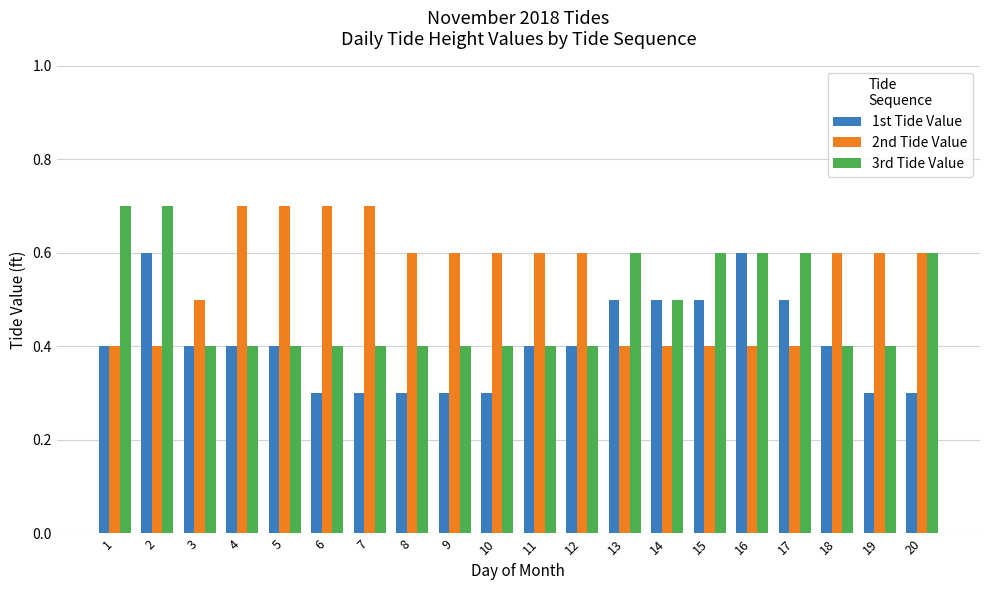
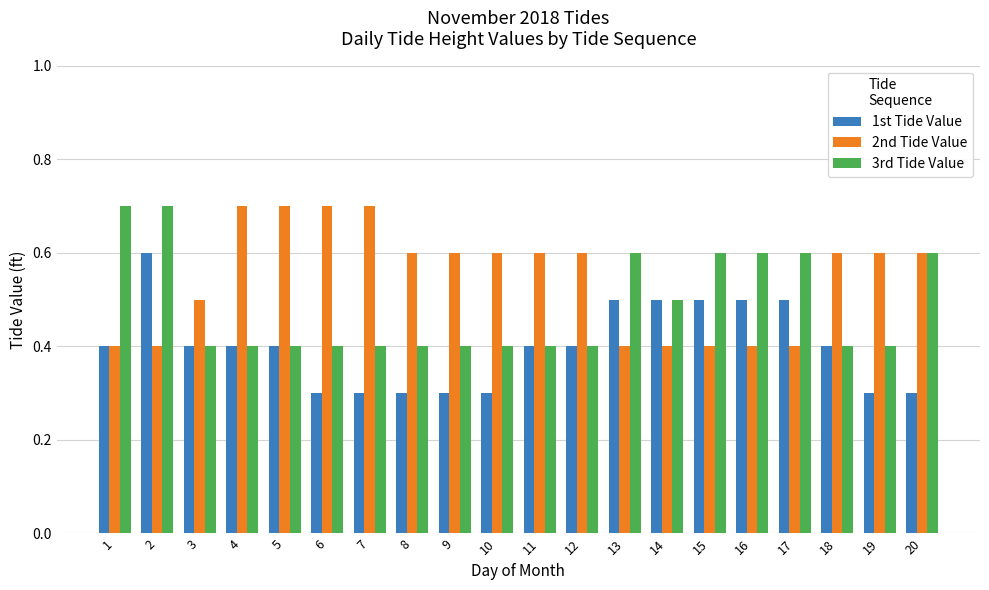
  {
    "1st Tide Value": {
      "1": 0.4,
      "2": 0.6,
      "3": 0.4,
      "4": 0.4,
      "5": 0.4,
      "6": 0.3,
      "7": 0.3,
      "8": 0.3,
      "9": 0.3,
      "10": 0.3,
      "11": 0.4,
      "12": 0.4,
      "13": 0.5,
      "14": 0.5,
      "15": 0.5,
-     "16": 0.6,
+     "16": 0.5,
      "17": 0.5,
      "18": 0.4,
      "19": 0.3,
      "20": 0.3
    },
    "2nd Tide Value": {
      "1": 0.4,
      "2": 0.4,
      "3": 0.5,
      "4": 0.7,
      "5": 0.7,
      "6": 0.7,
      "7": 0.7,
      "8": 0.6,
      "9": 0.6,
      "10": 0.6,
      "11": 0.6,
      "12": 0.6,
      "13": 0.4,
      "14": 0.4,
      "15": 0.4,
      "16": 0.4,
      "17": 0.4,
      "18": 0.6,
      "19": 0.6,
      "20": 0.6
    },
    "3rd Tide Value": {
      "1": 0.7,
      "2": 0.7,
      "3": 0.4,
      "4": 0.4,
      "5": 0.4,
      "6": 0.4,
      "7": 0.4,
      "8": 0.4,
      "9": 0.4,
      "10": 0.4,
      "11": 0.4,
      "12": 0.4,
      "13": 0.6,
      "14": 0.5,
      "15": 0.6,
      "16": 0.6,
      "17": 0.6,
      "18": 0.4,
      "19": 0.4,
      "20": 0.6
    }
  }
